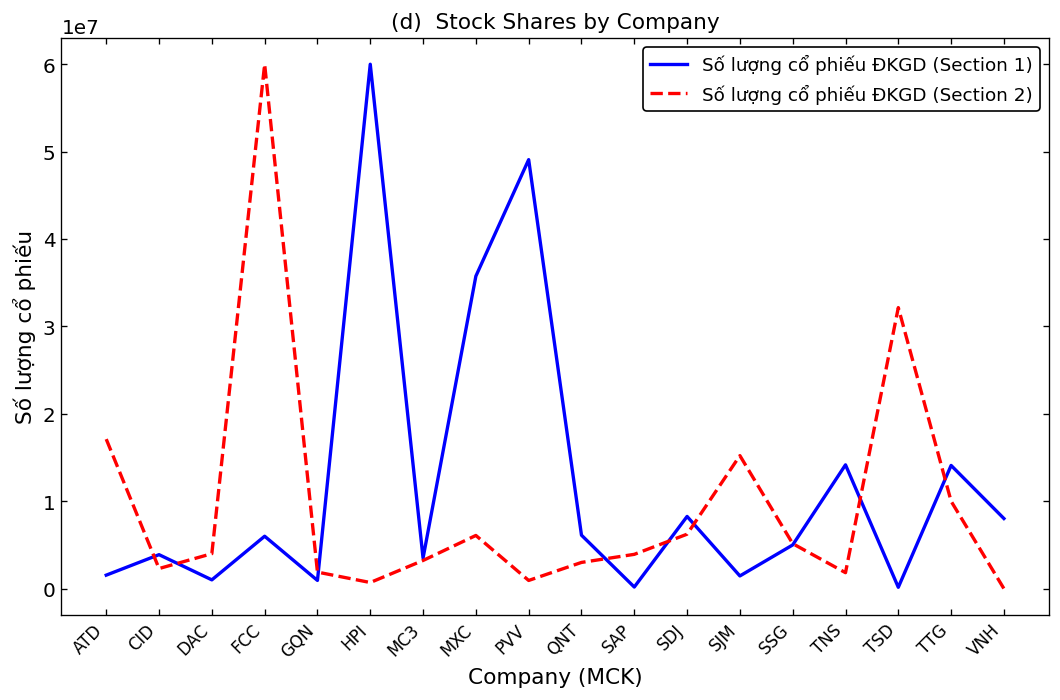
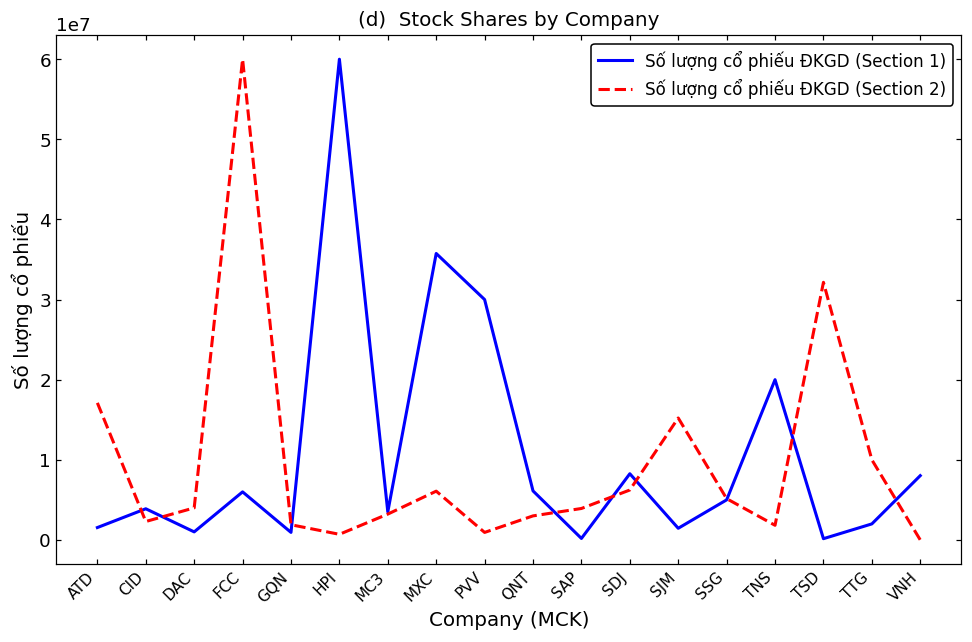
  {
    "Số lượng cổ phiếu ĐKGD (Section 1)": {
      "ATD": 2000000,
      "CID": 4000000,
      "DAC": 1000000,
      "FCC": 6000000,
      "GQN": 1000000,
      "HPI": 60000000,
      "MXC": 36000000,
-     "PVV": 49000000,
+     "PVV": 30000000,
      "QNT": 6000000,
      "SAP": 0,
      "SDJ": 8000000,
      "SJM": 1000000,
-     "TNS": 14000000,
+     "TNS": 20000000,
      "TSD": 0,
-     "TTG": 14000000,
+     "TTG": 2000000,
      "VNH": 8000000
    },
    "Số lượng cổ phiếu ĐKGD (Section 2)": {
      "ATD": 17000000,
      "CID": 2000000,
      "DAC": 4000000,
      "FCC": 60000000,
      "GQN": 2000000,
      "HPI": 1000000,
      "MXC": 6000000,
      "PVV": 1000000,
      "QNT": 3000000,
      "SAP": 4000000,
      "SDJ": 6000000,
      "SJM": 15000000,
      "TNS": 2000000,
      "TSD": 32000000,
      "TTG": 10000000,
      "VNH": 0
    }
  }
